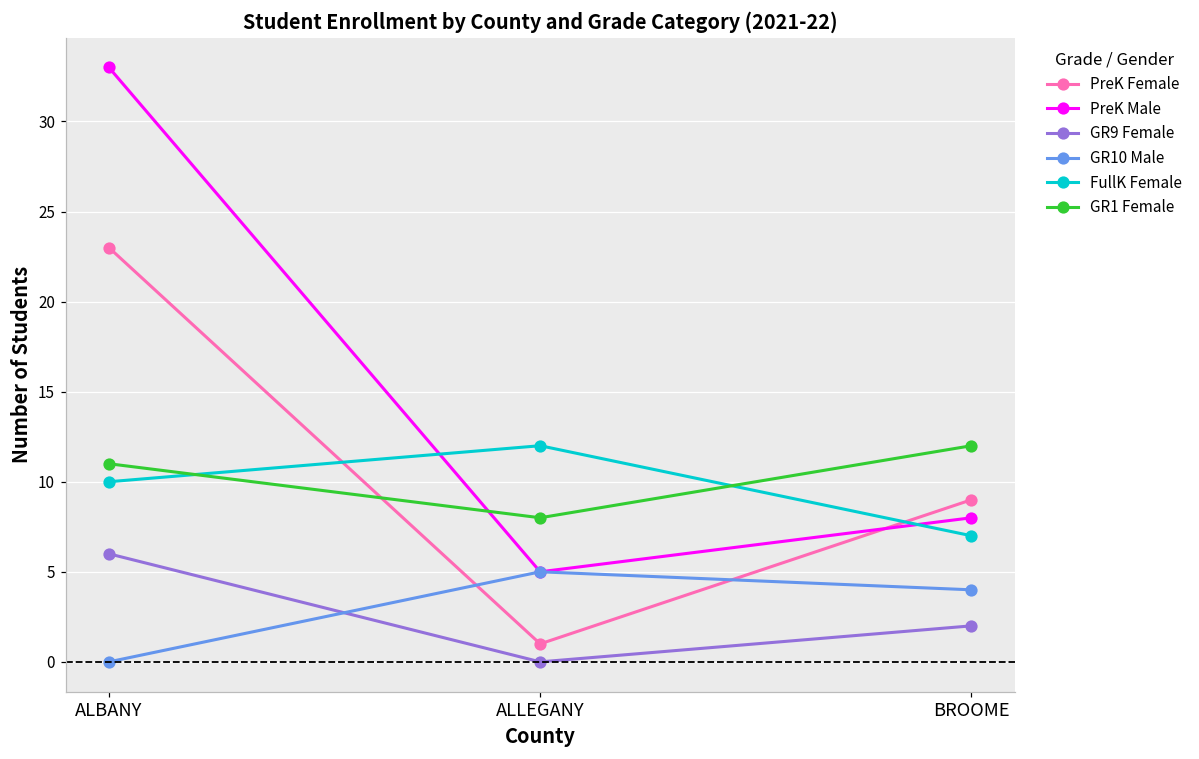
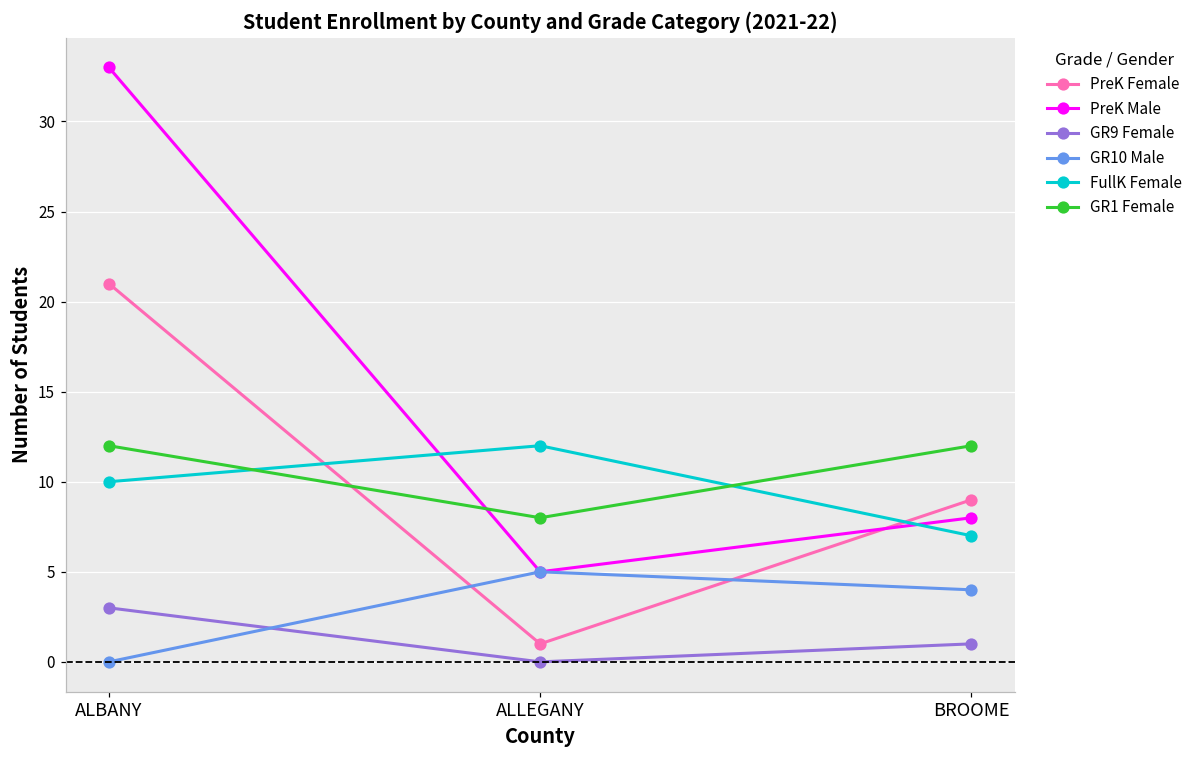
  {
    "PreK Female": {
-     "ALBANY": 23,
+     "ALBANY": 21,
      "ALLEGANY": 1,
      "BROOME": 9
    },
    "PreK Male": {
      "ALBANY": 33,
      "BROOME": 8
    },
    "GR9 Female": {
-     "ALBANY": 6,
+     "ALBANY": 3,
      "ALLEGANY": 0,
-     "BROOME": 2
+     "BROOME": 1
    },
    "GR10 Male": {
      "ALBANY": 0,
      "BROOME": 4
    },
    "FullK Female": {
      "ALBANY": 10,
      "ALLEGANY": 12,
      "BROOME": 7
    },
    "GR1 Female": {
-     "ALBANY": 11,
+     "ALBANY": 12,
      "ALLEGANY": 8,
      "BROOME": 12
    }
  }
